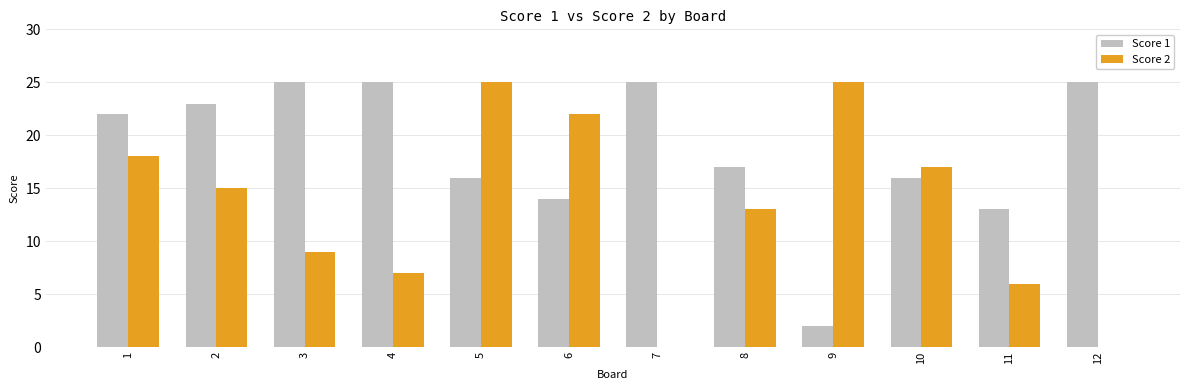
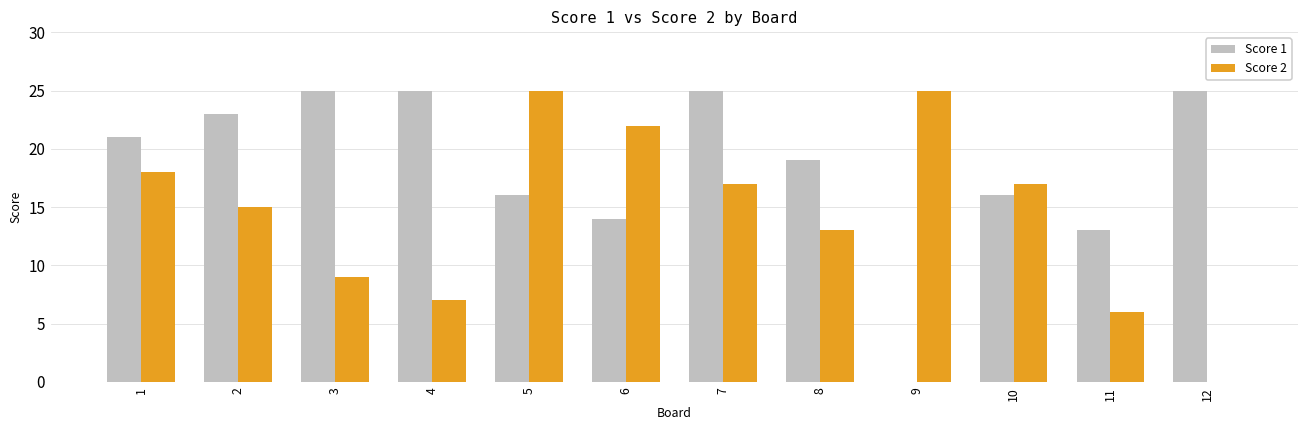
  {
    "Score 1": {
-     "1": 22,
+     "1": 21,
      "2": 23,
      "3": 25,
      "4": 25,
      "5": 16,
      "6": 14,
      "7": 25,
-     "8": 17,
-     "9": 2,
+     "8": 19,
+     "9": 0,
      "10": 16,
      "11": 13,
      "12": 25
    },
    "Score 2": {
      "1": 18,
      "2": 15,
      "3": 9,
      "4": 7,
      "5": 25,
      "6": 22,
-     "7": 0,
+     "7": 17,
      "8": 13,
      "9": 25,
      "10": 17,
      "11": 6,
      "12": 0
    }
  }
